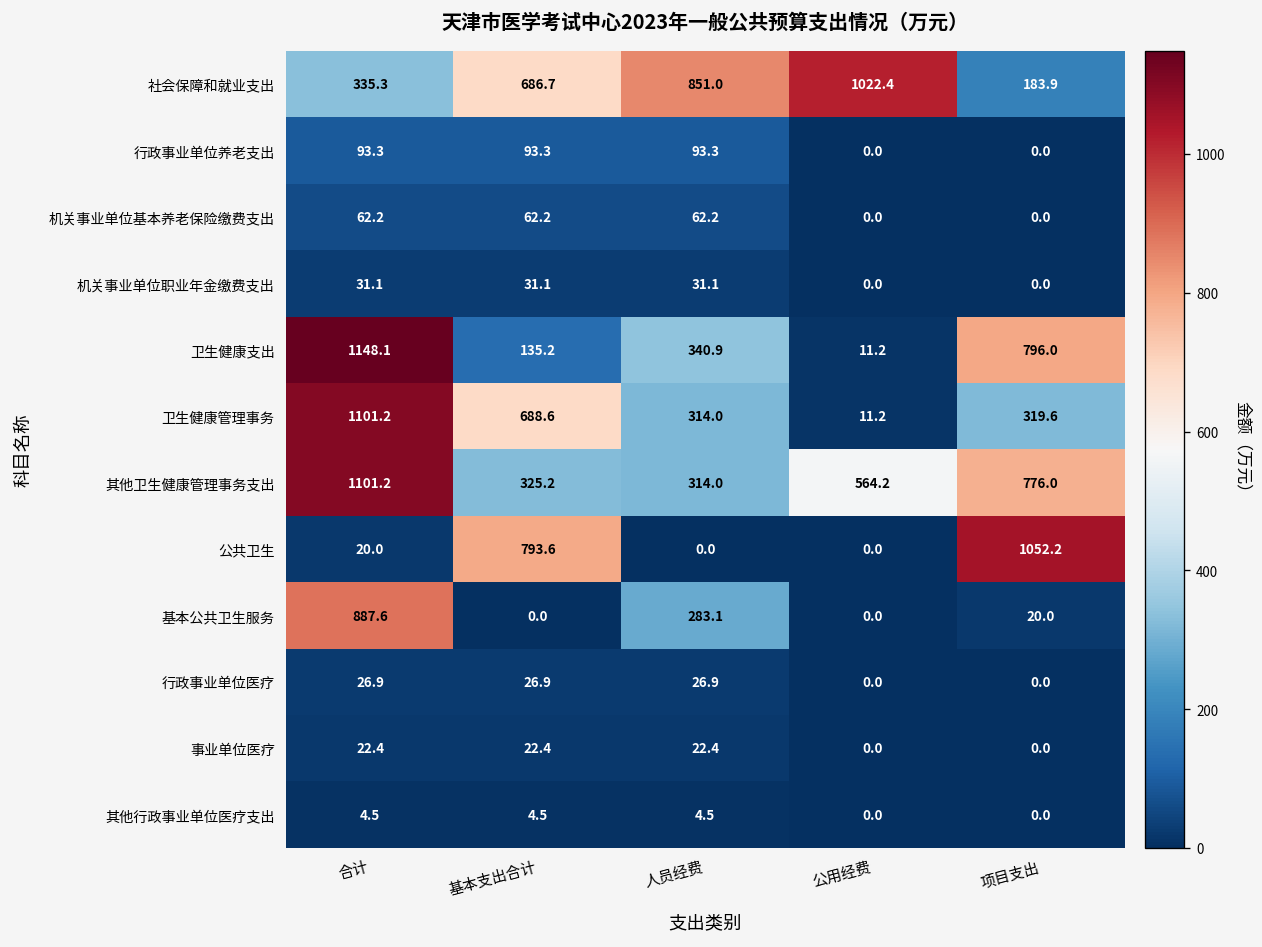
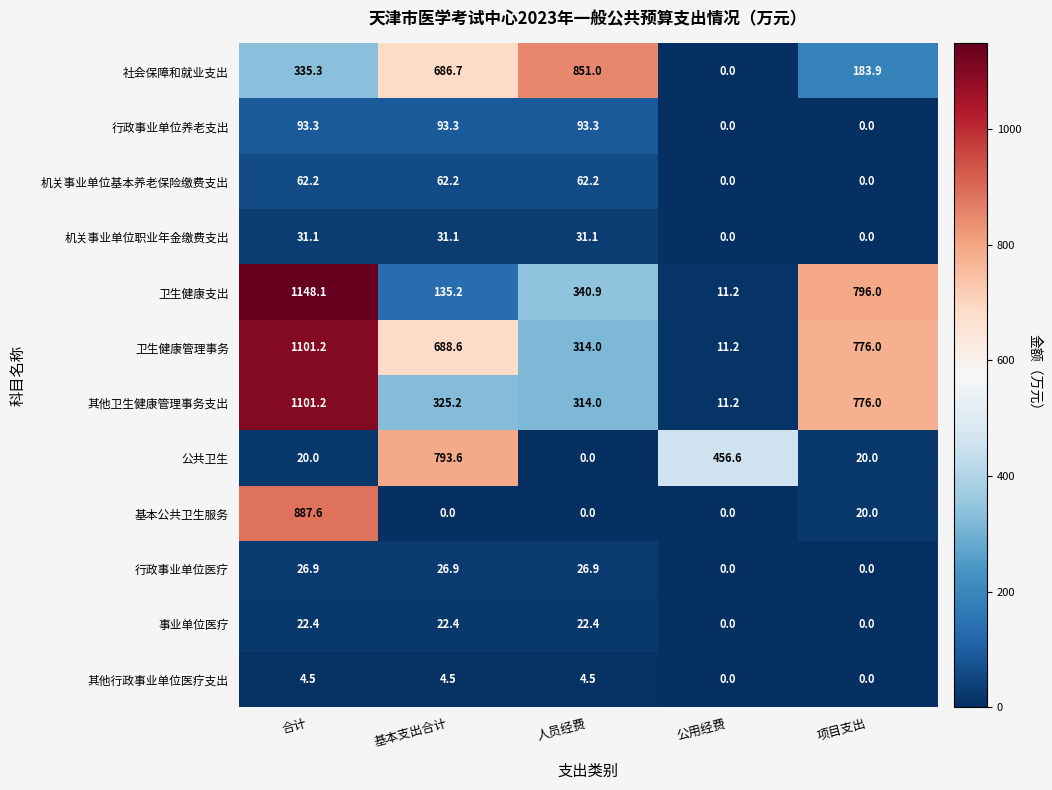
  {
    "社会保障和就业支出": {
      "合计": 335.3,
      "基本支出合计": 686.7,
      "人员经费": 851.0,
-     "公用经费": 1022.4,
+     "公用经费": 0.0,
      "项目支出": 183.9
    },
    "行政事业单位养老支出": {
      "合计": 93.3,
      "基本支出合计": 93.3,
      "人员经费": 93.3,
      "公用经费": 0.0,
      "项目支出": 0.0
    },
    "机关事业单位基本养老保险缴费支出": {
      "合计": 62.2,
      "基本支出合计": 62.2,
      "人员经费": 62.2,
      "公用经费": 0.0,
      "项目支出": 0.0
    },
    "机关事业单位职业年金缴费支出": {
      "合计": 31.1,
      "基本支出合计": 31.1,
      "人员经费": 31.1,
      "公用经费": 0.0,
      "项目支出": 0.0
    },
    "卫生健康支出": {
      "合计": 1148.1,
      "基本支出合计": 135.2,
      "人员经费": 340.9,
      "公用经费": 11.2,
      "项目支出": 796.0
    },
    "卫生健康管理事务": {
      "合计": 1101.2,
      "基本支出合计": 688.6,
      "人员经费": 314.0,
      "公用经费": 11.2,
-     "项目支出": 319.6
+     "项目支出": 776.0
    },
    "其他卫生健康管理事务支出": {
      "合计": 1101.2,
      "基本支出合计": 325.2,
      "人员经费": 314.0,
-     "公用经费": 564.2,
+     "公用经费": 11.2,
      "项目支出": 776.0
    },
    "公共卫生": {
      "合计": 20.0,
      "基本支出合计": 793.6,
      "人员经费": 0.0,
-     "公用经费": 0.0,
-     "项目支出": 1052.2
+     "公用经费": 456.6,
+     "项目支出": 20.0
    },
    "基本公共卫生服务": {
      "合计": 887.6,
      "基本支出合计": 0.0,
-     "人员经费": 283.1,
+     "人员经费": 0.0,
      "公用经费": 0.0,
      "项目支出": 20.0
    },
    "行政事业单位医疗": {
      "合计": 26.9,
      "基本支出合计": 26.9,
      "人员经费": 26.9,
      "公用经费": 0.0,
      "项目支出": 0.0
    },
    "事业单位医疗": {
      "合计": 22.4,
      "基本支出合计": 22.4,
      "人员经费": 22.4,
      "公用经费": 0.0,
      "项目支出": 0.0
    },
    "其他行政事业单位医疗支出": {
      "合计": 4.5,
      "基本支出合计": 4.5,
      "人员经费": 4.5,
      "公用经费": 0.0,
      "项目支出": 0.0
    }
  }
